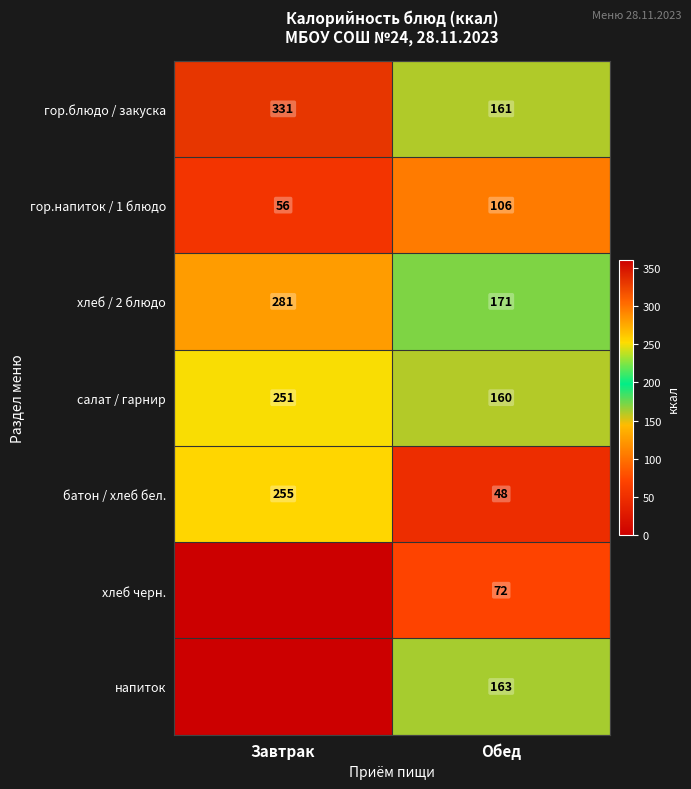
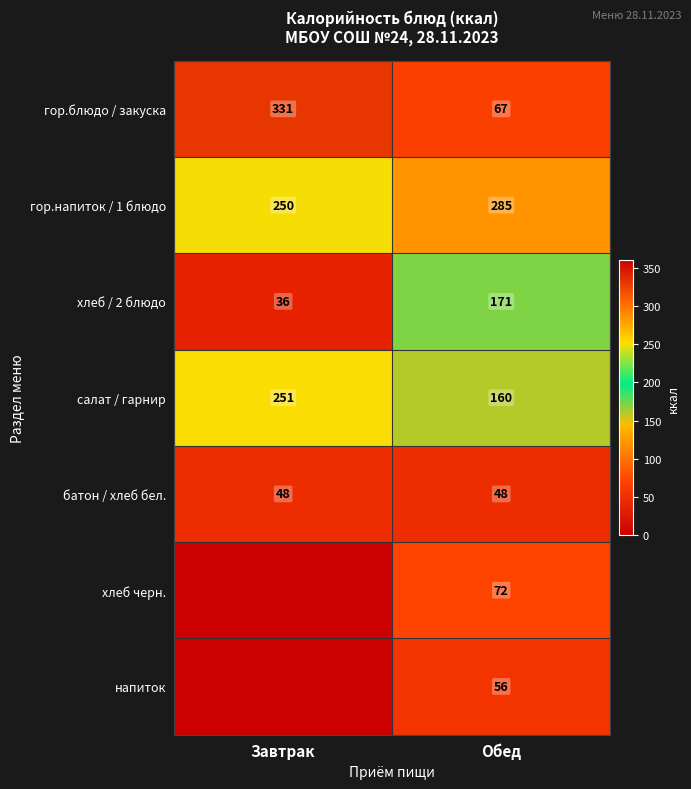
  {
    "гор.блюдо / закуска": {
-     "Обед": 161
+     "Обед": 67
    },
    "гор.напиток / 1 блюдо": {
-     "Завтрак": 56,
-     "Обед": 106
+     "Завтрак": 250,
+     "Обед": 285
    },
    "хлеб / 2 блюдо": {
-     "Завтрак": 281
+     "Завтрак": 36
    },
    "батон / хлеб бел.": {
-     "Завтрак": 255
+     "Завтрак": 48
    },
    "напиток": {
-     "Обед": 163
+     "Обед": 56
    }
  }
